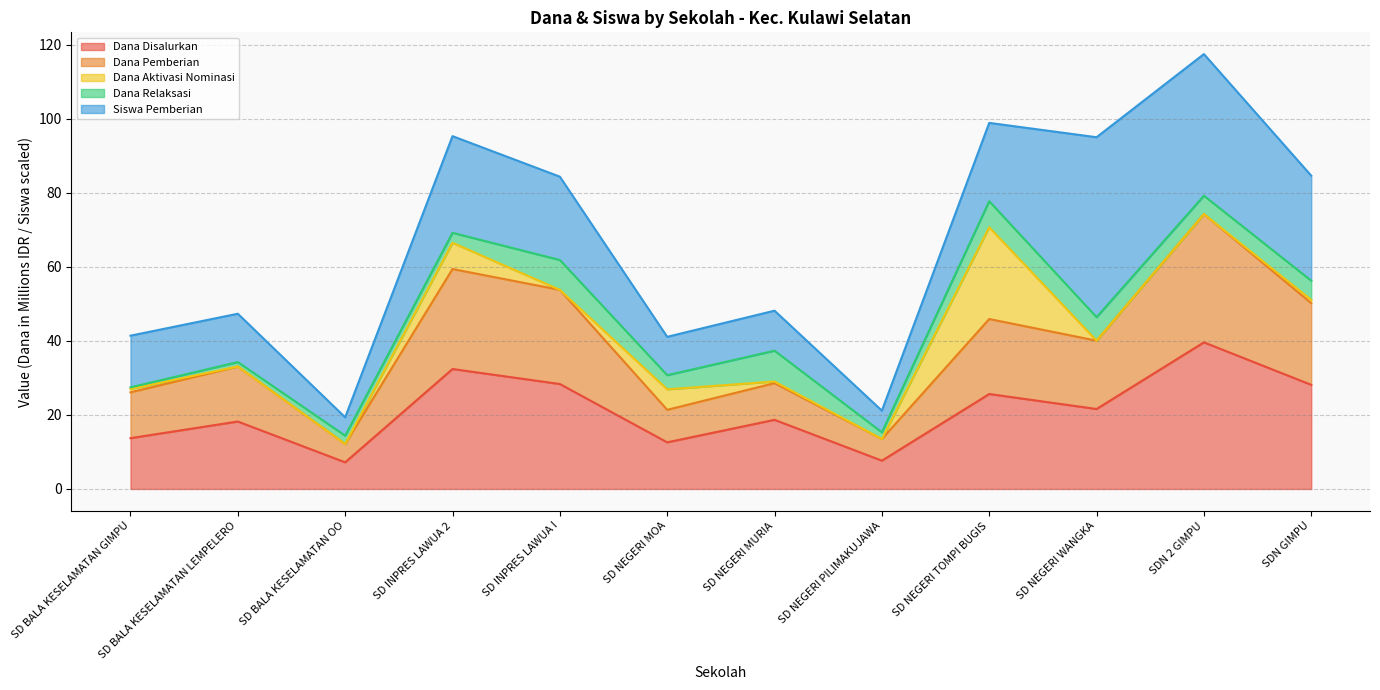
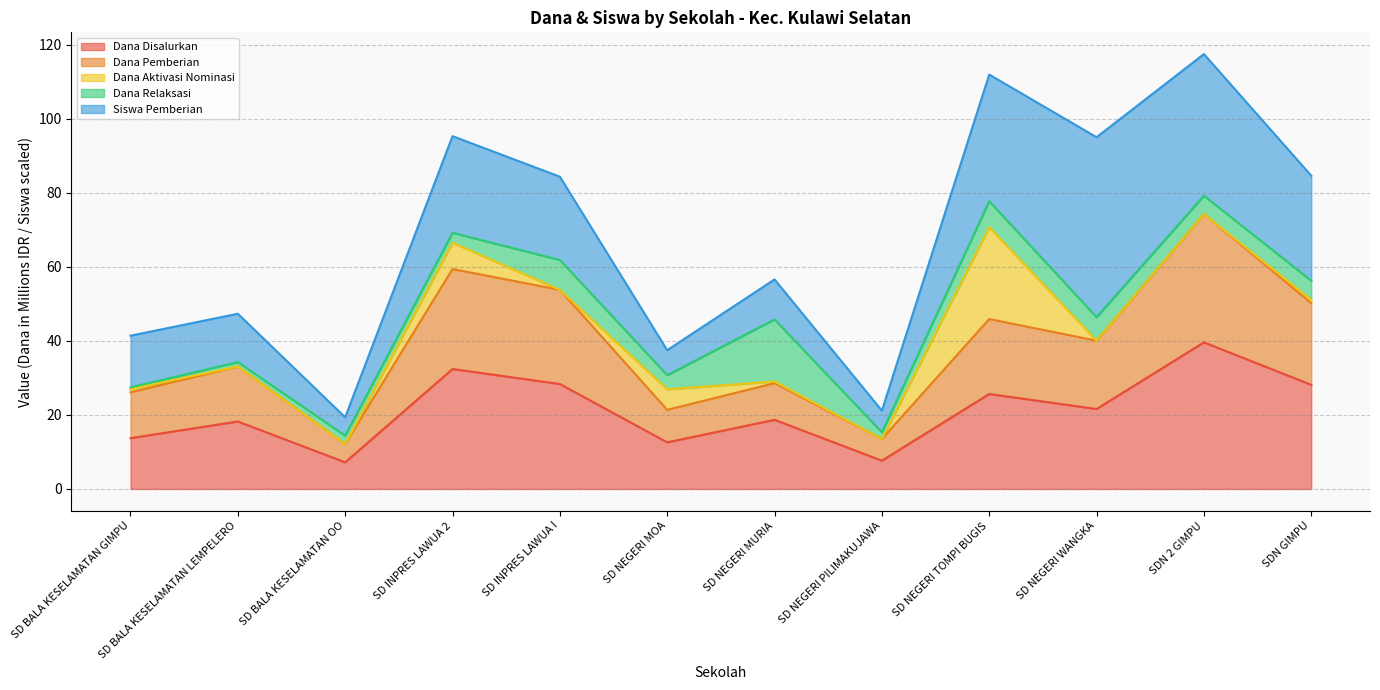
  {
    "Dana Aktivasi Nominasi": {
      "SD INPRES LAWUA 2": 7,
      "SD NEGERI MOA": 6,
      "SD NEGERI TOMPI BUGIS": 25,
      "SDN GIMPU": 1
    },
    "Dana Relaksasi": {
      "SD BALA KESELAMATAN LEMPELERO": 1,
      "SD BALA KESELAMATAN OO": 2,
      "SD INPRES LAWUA 2": 3,
      "SD INPRES LAWUA I": 8,
      "SD NEGERI MOA": 4,
-     "SD NEGERI MURIA": 8,
+     "SD NEGERI MURIA": 17,
      "SD NEGERI PILIMAKUJAWA": 2,
      "SD NEGERI TOMPI BUGIS": 7,
      "SD NEGERI WANGKA": 6,
      "SDN 2 GIMPU": 5,
      "SDN GIMPU": 5
    },
    "Siswa Pemberian": {
      "SD BALA KESELAMATAN GIMPU": 14,
      "SD BALA KESELAMATAN LEMPELERO": 13,
      "SD BALA KESELAMATAN OO": 5,
      "SD INPRES LAWUA 2": 26,
      "SD INPRES LAWUA I": 23,
-     "SD NEGERI MOA": 10,
+     "SD NEGERI MOA": 7,
      "SD NEGERI MURIA": 11,
      "SD NEGERI PILIMAKUJAWA": 6,
-     "SD NEGERI TOMPI BUGIS": 21,
+     "SD NEGERI TOMPI BUGIS": 34,
      "SD NEGERI WANGKA": 49,
      "SDN 2 GIMPU": 38,
      "SDN GIMPU": 28
    }
  }
